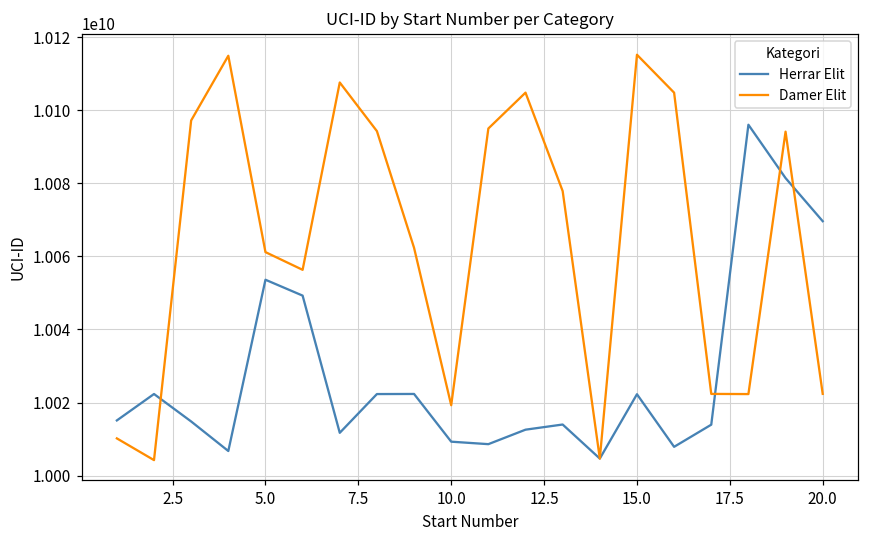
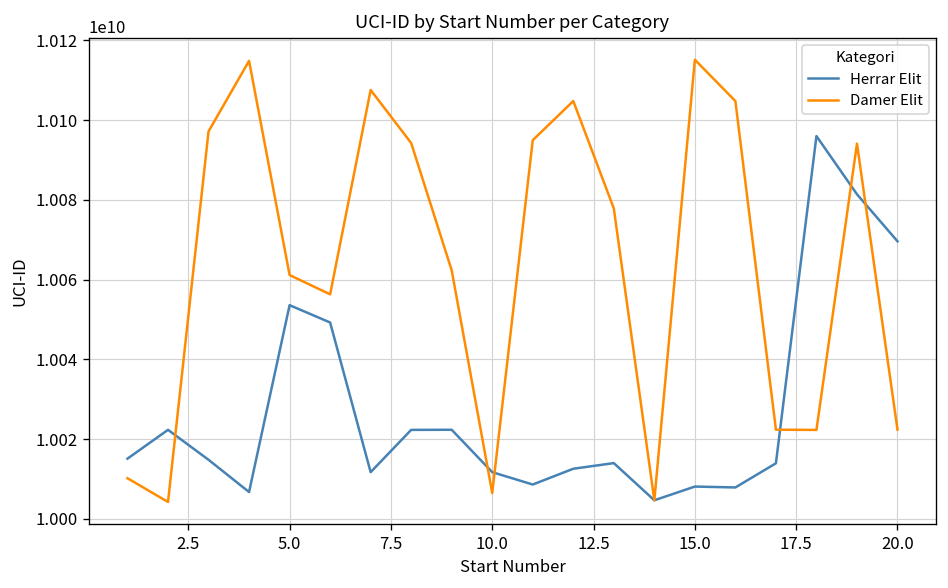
  {
    "Herrar Elit": {
      "5.0": 10054000000,
-     "10.0": 10009000000,
-     "15.0": 10022000000,
+     "10.0": 10012000000,
+     "15.0": 10008000000,
      "20.0": 10070000000
    },
    "Damer Elit": {
      "5.0": 10061000000,
-     "10.0": 10019000000,
+     "10.0": 10006000000,
      "15.0": 10115000000,
      "20.0": 10022000000
    }
  }
